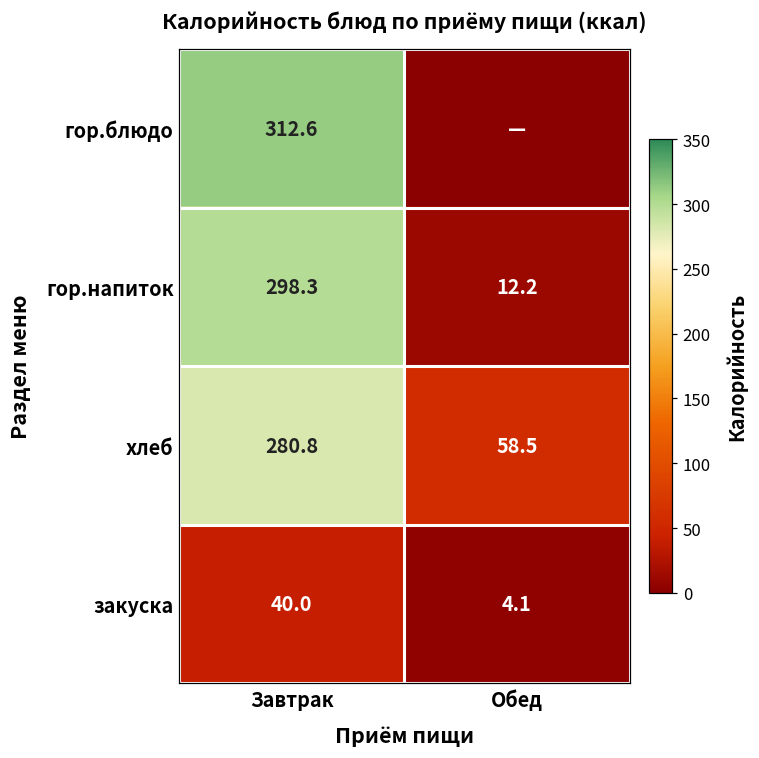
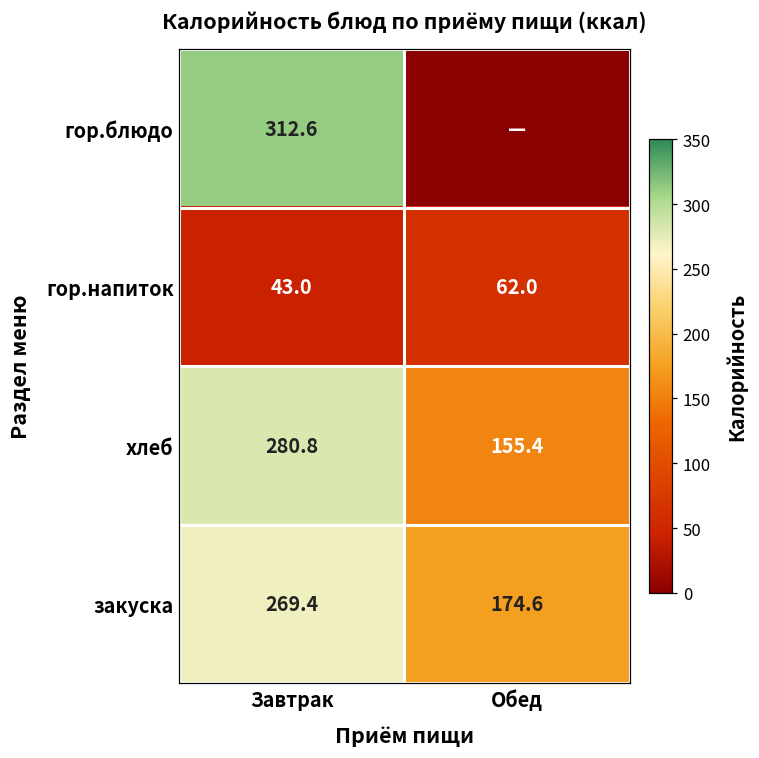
  {
    "гор.блюдо": {
      "Завтрак": 312.6
    },
    "гор.напиток": {
-     "Завтрак": 298.3,
-     "Обед": 12.2
+     "Завтрак": 43.0,
+     "Обед": 62.0
    },
    "хлеб": {
      "Завтрак": 280.8,
-     "Обед": 58.5
+     "Обед": 155.4
    },
    "закуска": {
-     "Завтрак": 40.0,
-     "Обед": 4.1
+     "Завтрак": 269.4,
+     "Обед": 174.6
    }
  }
